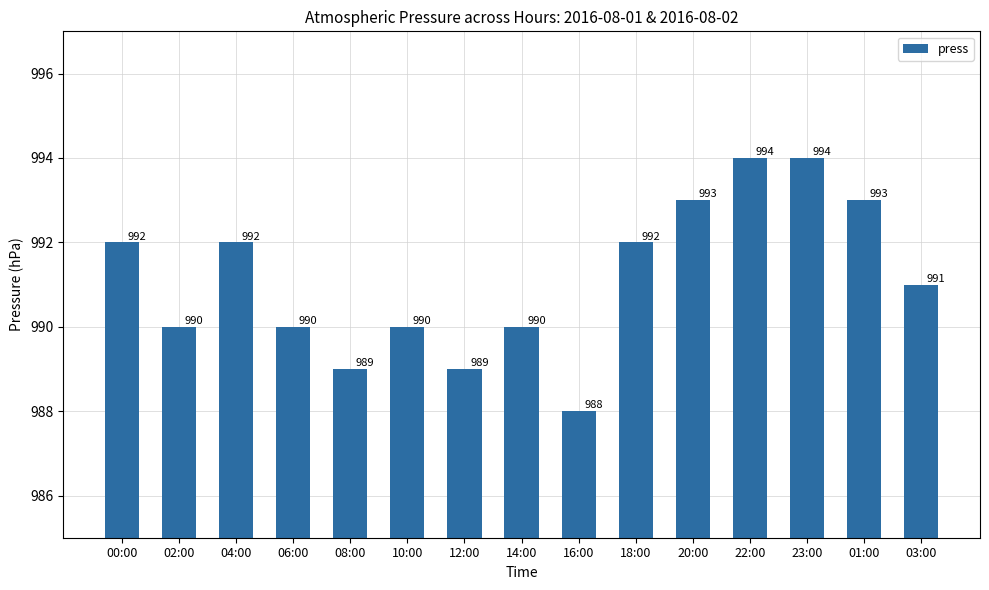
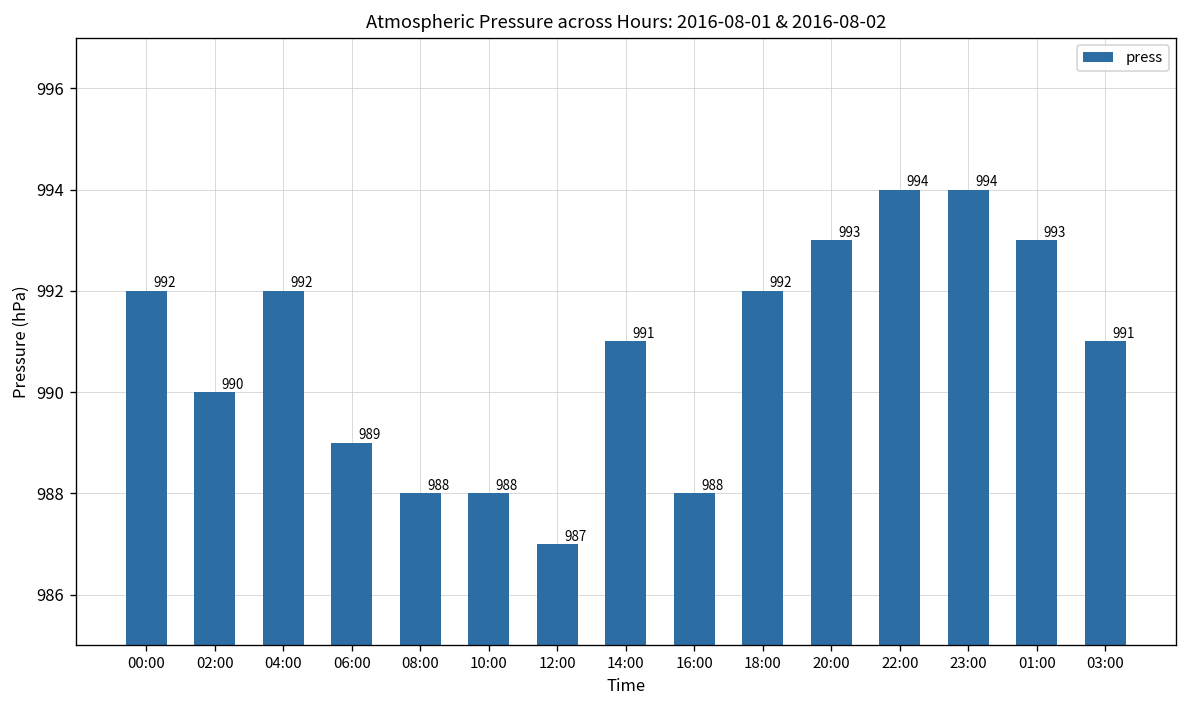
  {
    "00:00": 992,
    "02:00": 990,
    "04:00": 992,
-   "06:00": 990,
-   "08:00": 989,
-   "10:00": 990,
-   "12:00": 989,
-   "14:00": 990,
+   "06:00": 989,
+   "08:00": 988,
+   "10:00": 988,
+   "12:00": 987,
+   "14:00": 991,
    "16:00": 988,
    "18:00": 992,
    "20:00": 993,
    "22:00": 994,
    "23:00": 994,
    "01:00": 993,
    "03:00": 991
  }
